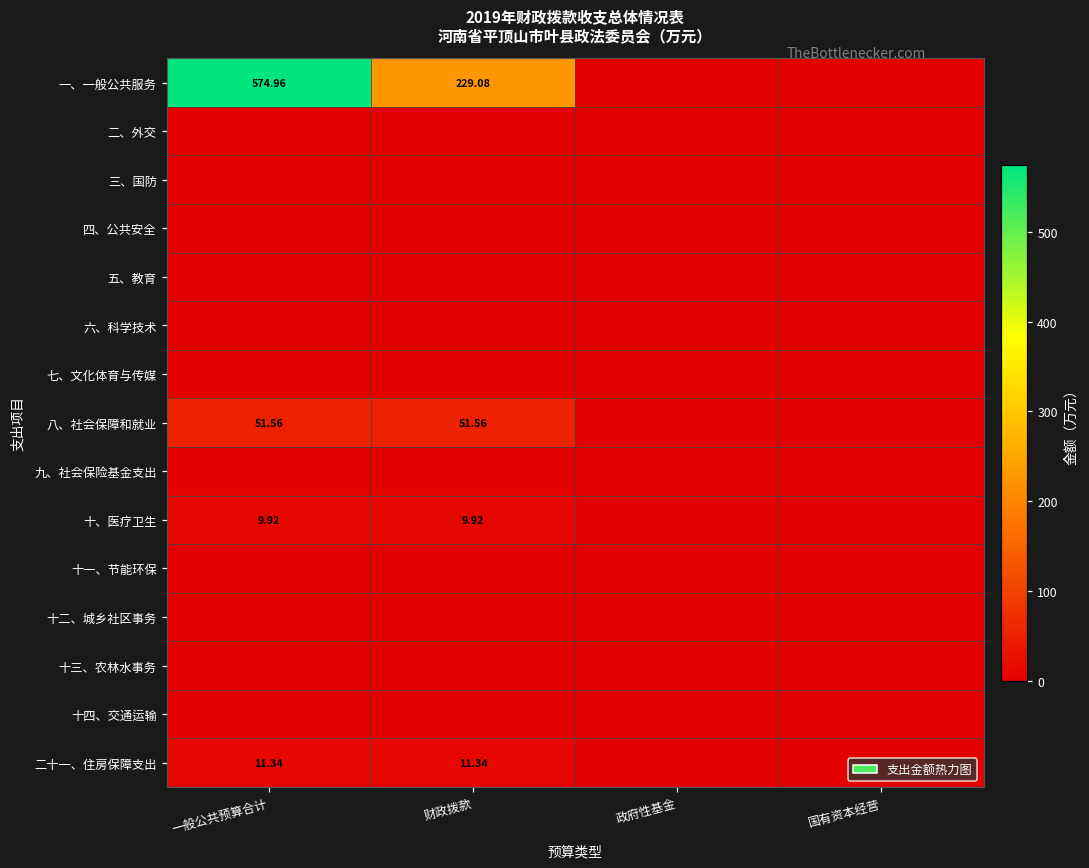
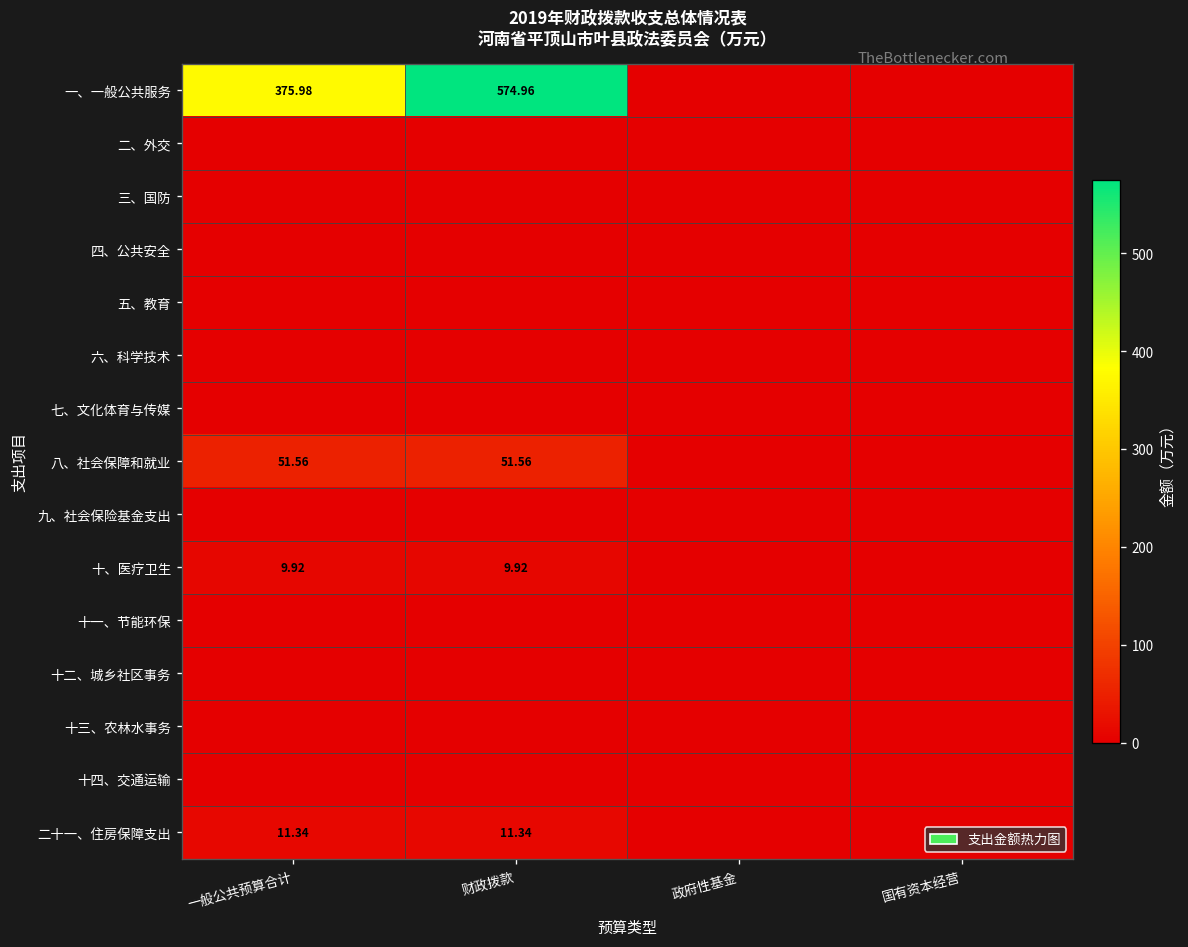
  {
    "一、一般公共服务": {
-     "一般公共预算合计": 574.96,
-     "财政拨款": 229.08
+     "一般公共预算合计": 375.98,
+     "财政拨款": 574.96
    },
    "八、社会保障和就业": {
      "一般公共预算合计": 51.56,
      "财政拨款": 51.56
    },
    "十、医疗卫生": {
      "一般公共预算合计": 9.92,
      "财政拨款": 9.92
    },
    "二十一、住房保障支出": {
      "一般公共预算合计": 11.34,
      "财政拨款": 11.34
    }
  }
